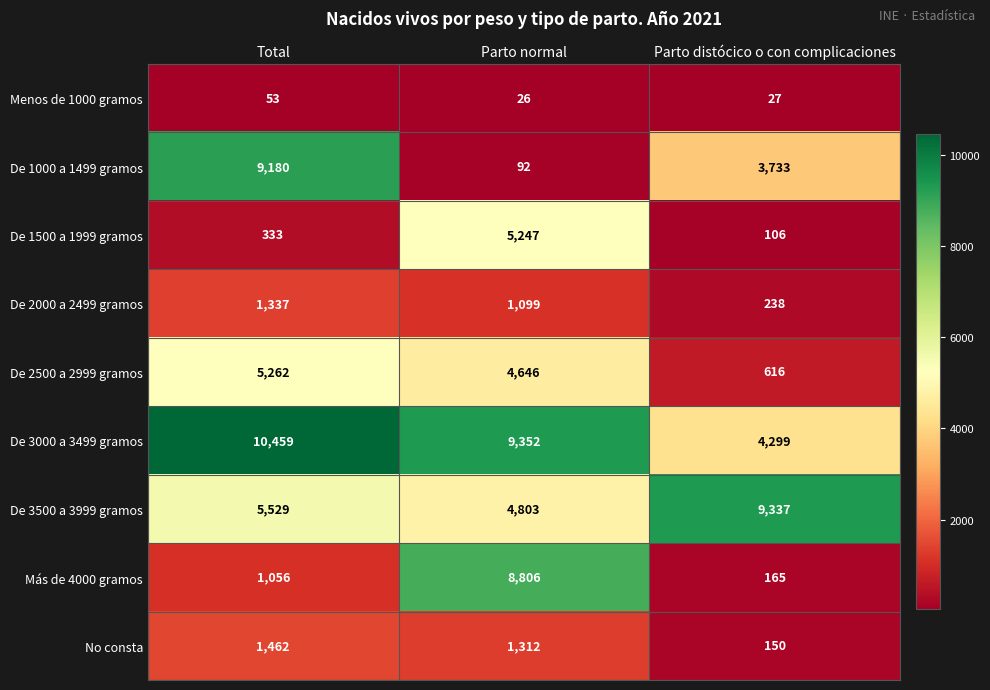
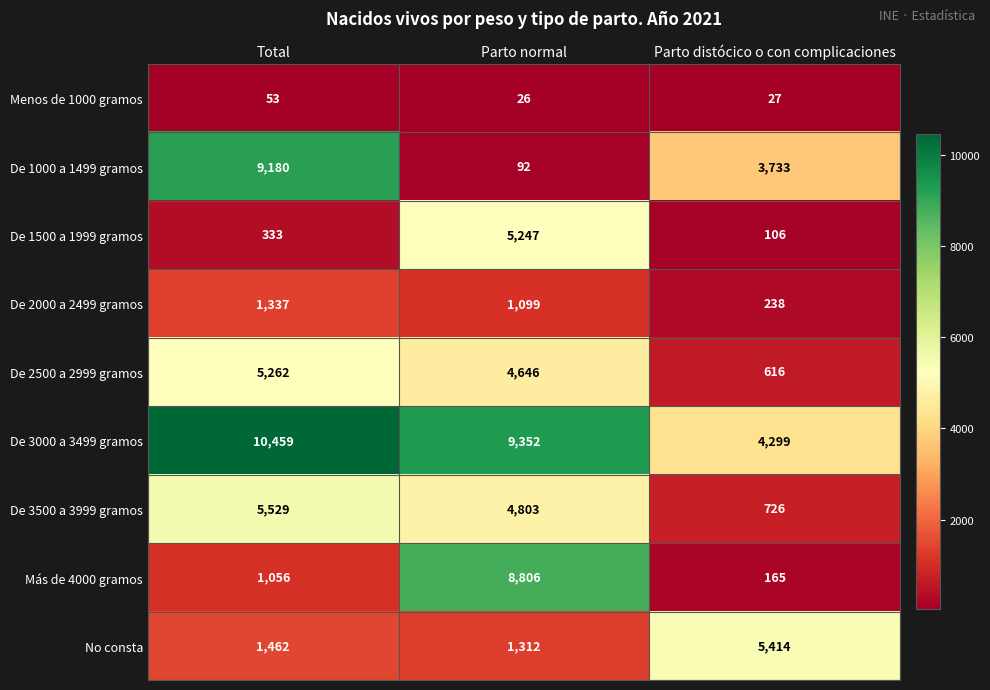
  {
    "Menos de 1000 gramos": {
      "Total": "53",
      "Parto normal": "26",
      "Parto distócico o con complicaciones": "27"
    },
    "De 1000 a 1499 gramos": {
      "Total": "9,180",
      "Parto normal": "92",
      "Parto distócico o con complicaciones": "3,733"
    },
    "De 1500 a 1999 gramos": {
      "Total": "333",
      "Parto normal": "5,247",
      "Parto distócico o con complicaciones": "106"
    },
    "De 2000 a 2499 gramos": {
      "Total": "1,337",
      "Parto normal": "1,099",
      "Parto distócico o con complicaciones": "238"
    },
    "De 2500 a 2999 gramos": {
      "Total": "5,262",
      "Parto normal": "4,646",
      "Parto distócico o con complicaciones": "616"
    },
    "De 3000 a 3499 gramos": {
      "Total": "10,459",
      "Parto normal": "9,352",
      "Parto distócico o con complicaciones": "4,299"
    },
    "De 3500 a 3999 gramos": {
      "Total": "5,529",
      "Parto normal": "4,803",
-     "Parto distócico o con complicaciones": "9,337"
+     "Parto distócico o con complicaciones": "726"
    },
    "Más de 4000 gramos": {
      "Total": "1,056",
      "Parto normal": "8,806",
      "Parto distócico o con complicaciones": "165"
    },
    "No consta": {
      "Total": "1,462",
      "Parto normal": "1,312",
-     "Parto distócico o con complicaciones": "150"
+     "Parto distócico o con complicaciones": "5,414"
    }
  }
